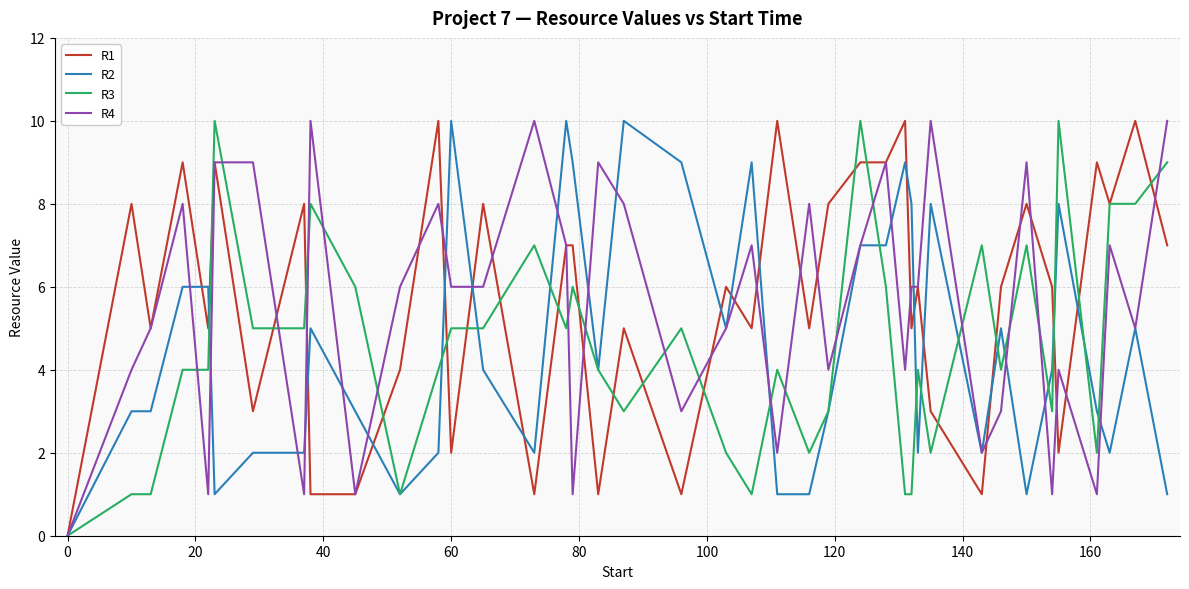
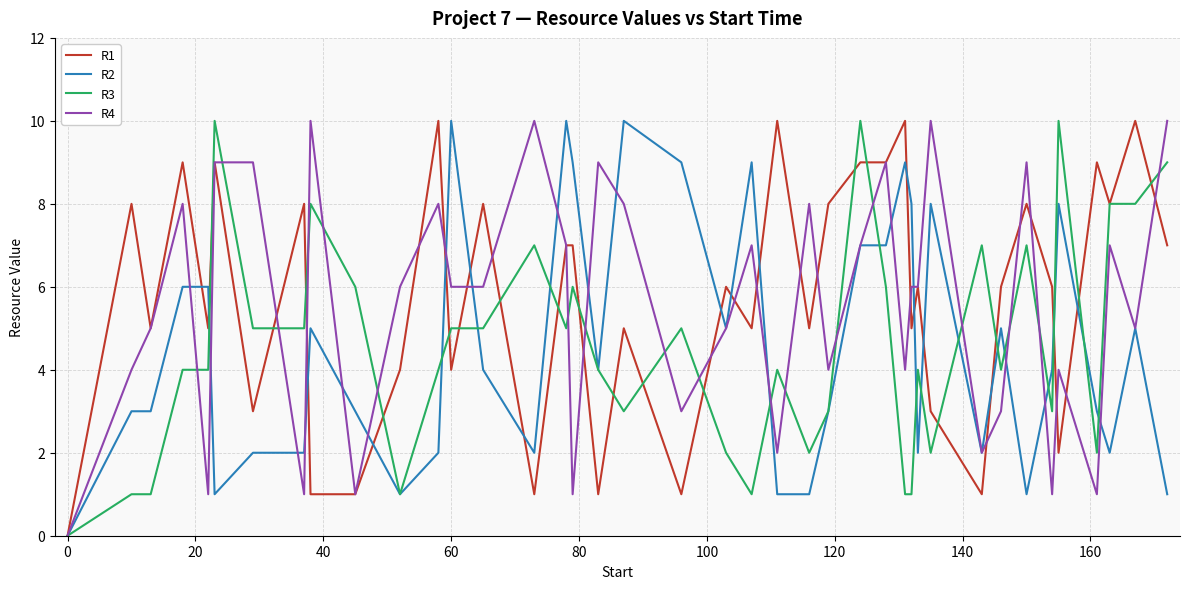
  {
    "R1": {
-     "60": 2
+     "60": 4
    },
    "R2": {
      "60": 10
    },
    "R3": {
      "60": 5
    },
    "R4": {
      "60": 6
    }
  }
